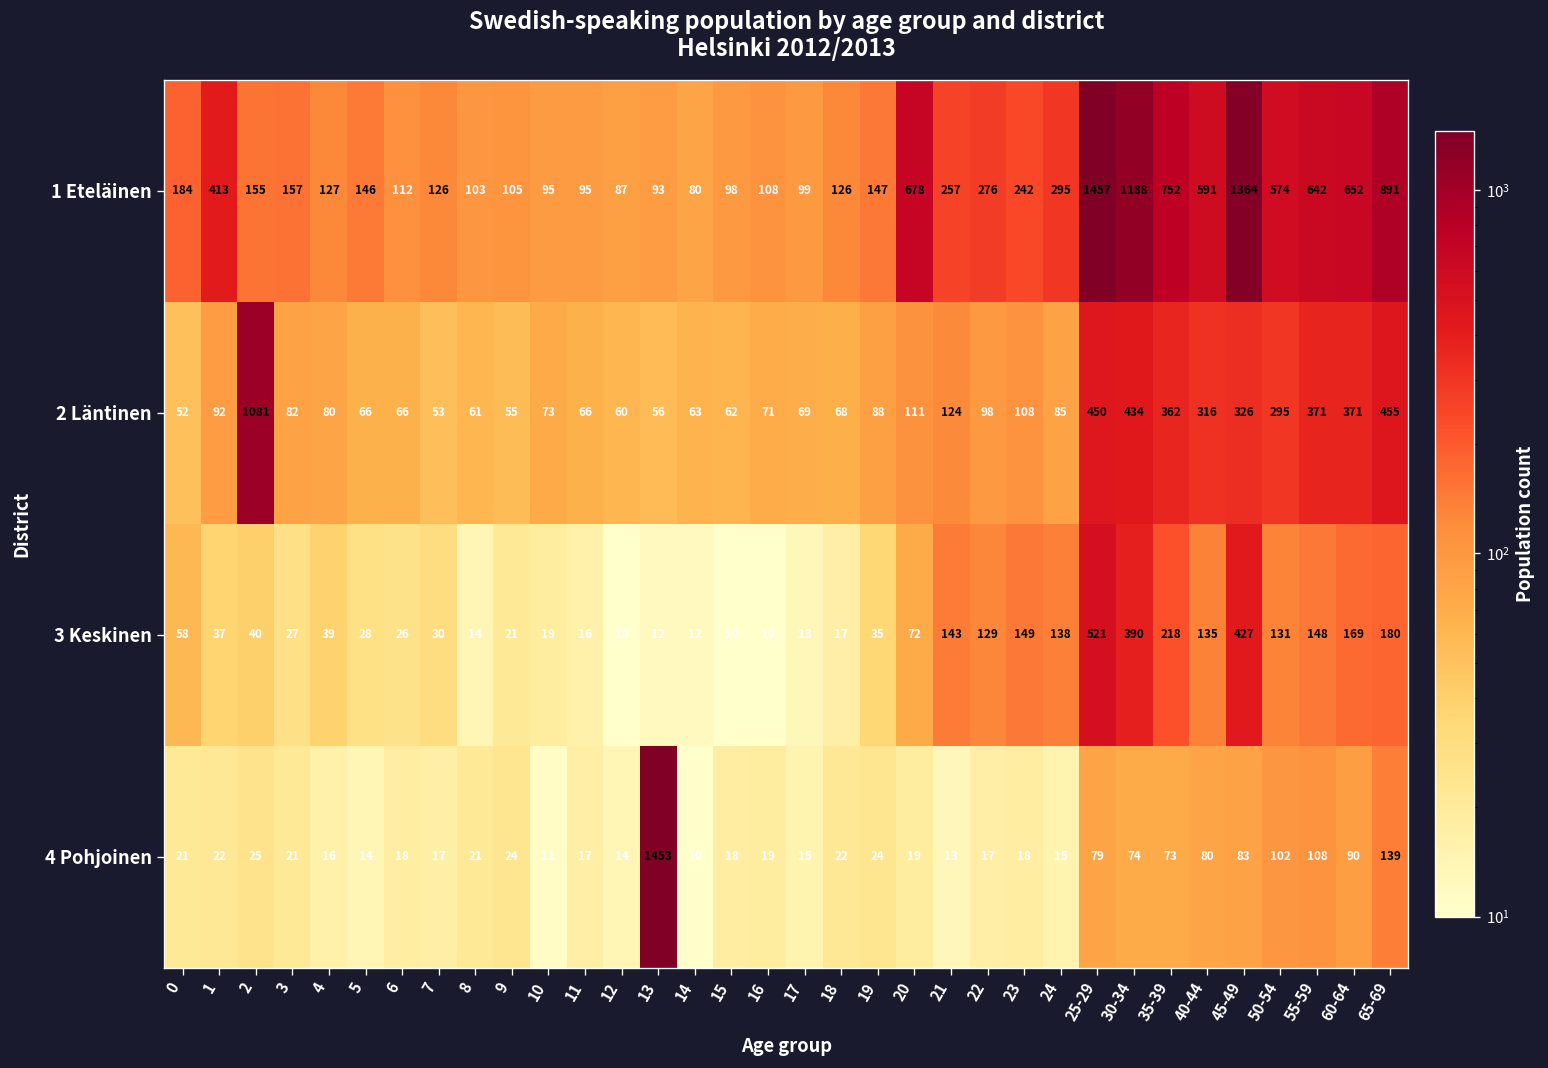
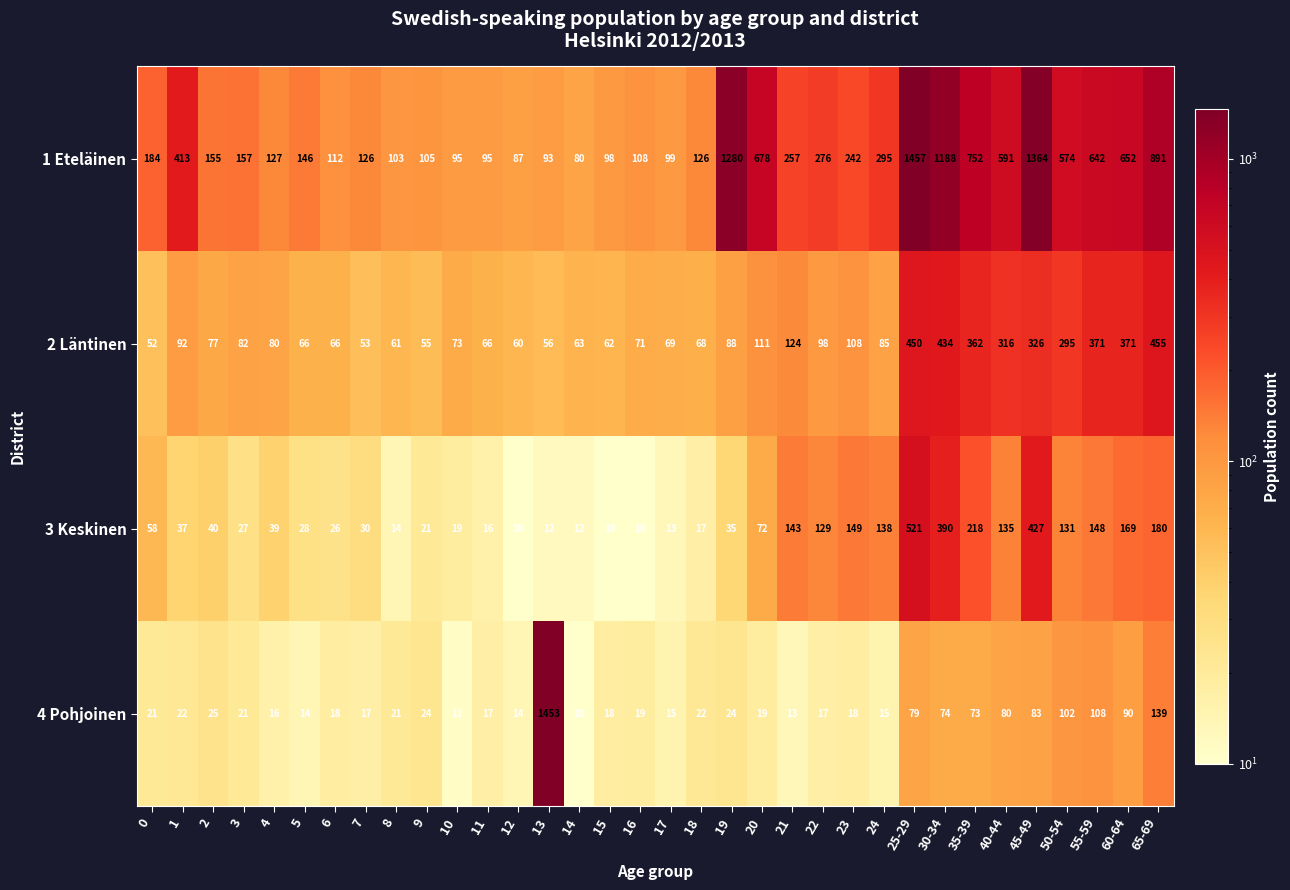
  {
    "1 Eteläinen": {
      "0": 184,
      "1": 413,
      "2": 155,
      "3": 157,
      "4": 127,
      "5": 146,
      "6": 112,
      "7": 126,
      "8": 103,
      "9": 105,
      "10": 95,
      "11": 95,
      "12": 87,
      "13": 93,
      "14": 80,
      "15": 98,
      "16": 108,
      "17": 99,
      "18": 126,
-     "19": 147,
+     "19": 1280,
      "20": 678,
      "21": 257,
      "22": 276,
      "23": 242,
      "24": 295,
      "25-29": 1457,
      "30-34": 1188,
      "35-39": 752,
      "40-44": 591,
      "45-49": 1364,
      "50-54": 574,
      "55-59": 642,
      "60-64": 652,
      "65-69": 891
    },
    "2 Läntinen": {
      "0": 52,
      "1": 92,
-     "2": 1081,
+     "2": 77,
      "3": 82,
      "4": 80,
      "5": 66,
      "6": 66,
      "7": 53,
      "8": 61,
      "9": 55,
      "10": 73,
      "11": 66,
      "12": 60,
      "13": 56,
      "14": 63,
      "15": 62,
      "16": 71,
      "17": 69,
      "18": 68,
      "19": 88,
      "20": 111,
      "21": 124,
      "22": 98,
      "23": 108,
      "24": 85,
      "25-29": 450,
      "30-34": 434,
      "35-39": 362,
      "40-44": 316,
      "45-49": 326,
      "50-54": 295,
      "55-59": 371,
      "60-64": 371,
      "65-69": 455
    },
    "3 Keskinen": {
      "0": 58,
      "1": 37,
      "2": 40,
      "3": 27,
      "4": 39,
      "5": 28,
      "6": 26,
      "7": 30,
      "8": 14,
      "9": 21,
      "10": 19,
      "11": 16,
      "12": 10,
      "13": 12,
      "14": 12,
      "15": 10,
      "16": 10,
      "17": 13,
      "18": 17,
      "19": 35,
      "20": 72,
      "21": 143,
      "22": 129,
      "23": 149,
      "24": 138,
      "25-29": 521,
      "30-34": 390,
      "35-39": 218,
      "40-44": 135,
      "45-49": 427,
      "50-54": 131,
      "55-59": 148,
      "60-64": 169,
      "65-69": 180
    },
    "4 Pohjoinen": {
      "0": 21,
      "1": 22,
      "2": 25,
      "3": 21,
      "4": 16,
      "5": 14,
      "6": 18,
      "7": 17,
      "8": 21,
      "9": 24,
      "10": 11,
      "11": 17,
      "12": 14,
      "13": 1453,
      "14": 10,
      "15": 18,
      "16": 19,
      "17": 15,
      "18": 22,
      "19": 24,
      "20": 19,
      "21": 13,
      "22": 17,
      "23": 18,
      "24": 15,
      "25-29": 79,
      "30-34": 74,
      "35-39": 73,
      "40-44": 80,
      "45-49": 83,
      "50-54": 102,
      "55-59": 108,
      "60-64": 90,
      "65-69": 139
    }
  }
